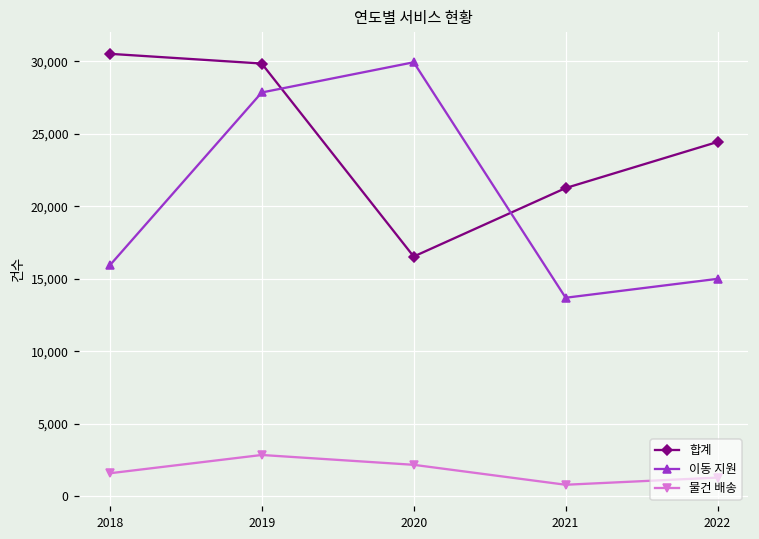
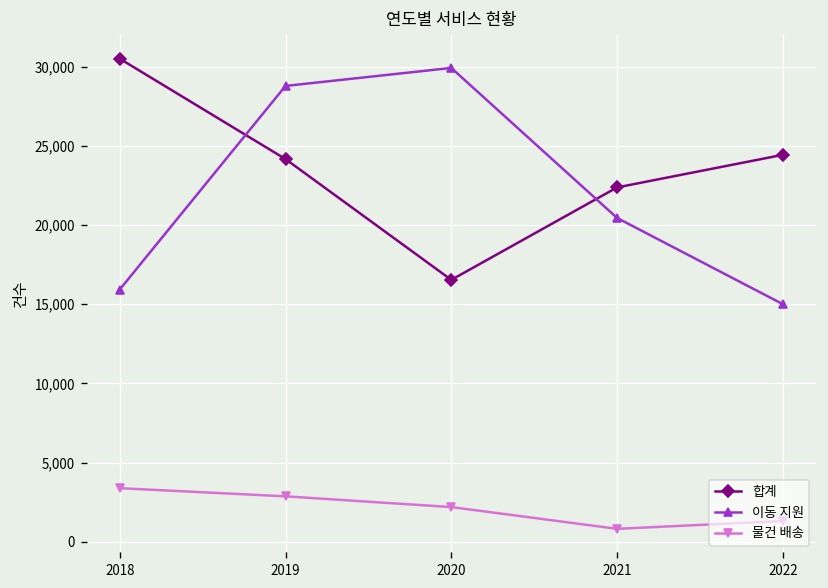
  {
    "합계": {
      "2018": "30,500",
-     "2019": "29,800",
+     "2019": "24,200",
      "2020": "16,500",
-     "2021": "21,300",
+     "2021": "22,400",
      "2022": "24,400"
    },
    "이동 지원": {
      "2018": "15,900",
-     "2019": "27,900",
+     "2019": "28,800",
      "2020": "29,900",
-     "2021": "13,700",
+     "2021": "20,500",
      "2022": "15,000"
    },
    "물건 배송": {
-     "2018": "1,600",
+     "2018": "3,400",
      "2019": "2,900",
      "2020": "2,200",
      "2021": "800"
    }
  }
